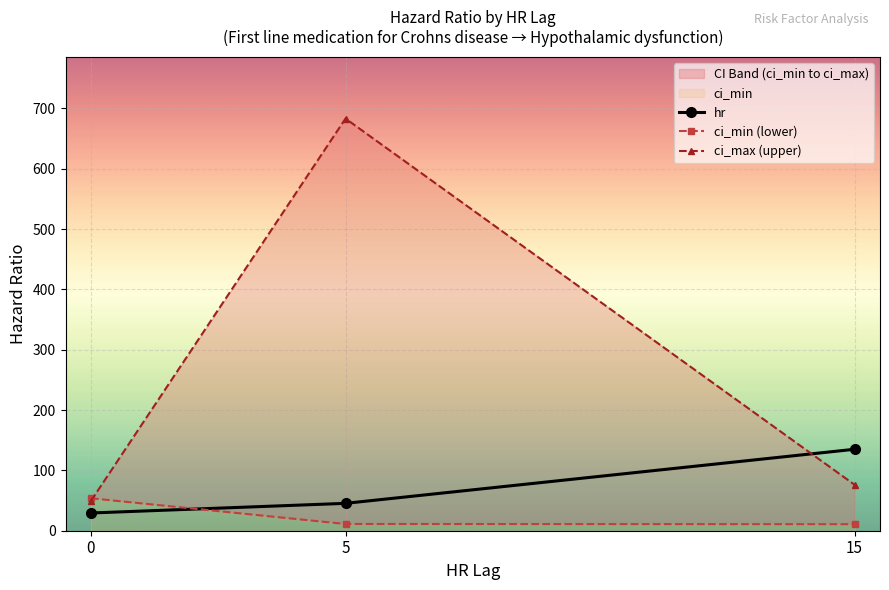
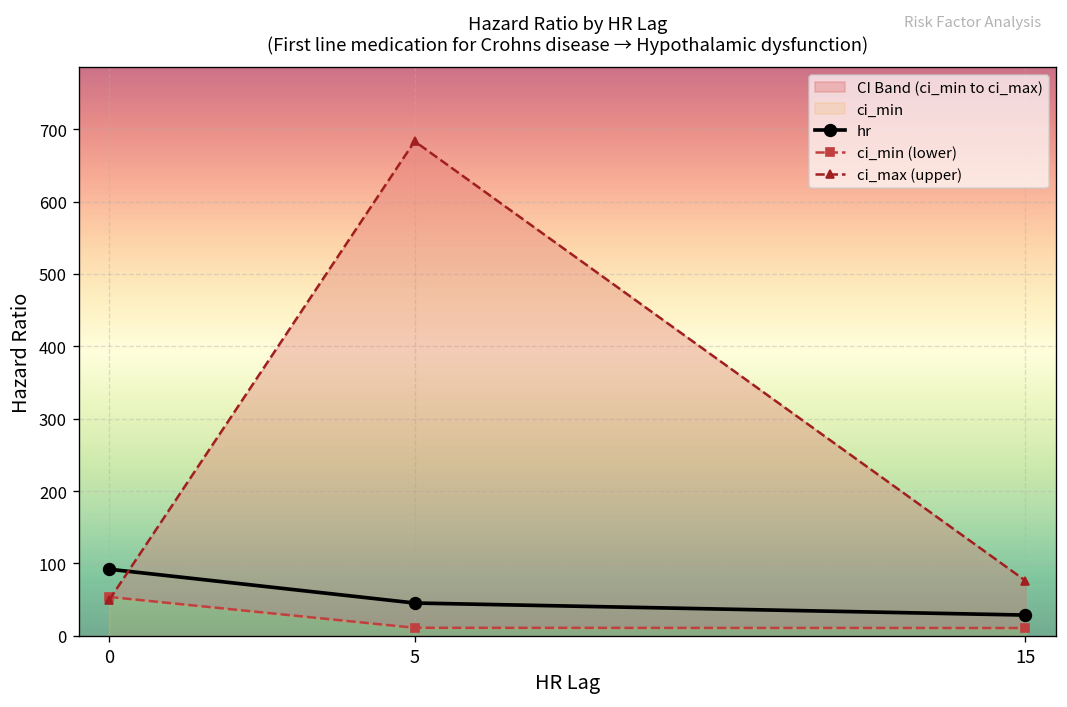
  {
    "hr": {
-     "0": 30,
+     "0": 90,
      "5": 50,
-     "15": 140
+     "15": 30
    },
    "ci_min": {
      "5": 10,
      "15": 10
    },
    "ci_max (upper)": {
      "0": 50
    }
  }
